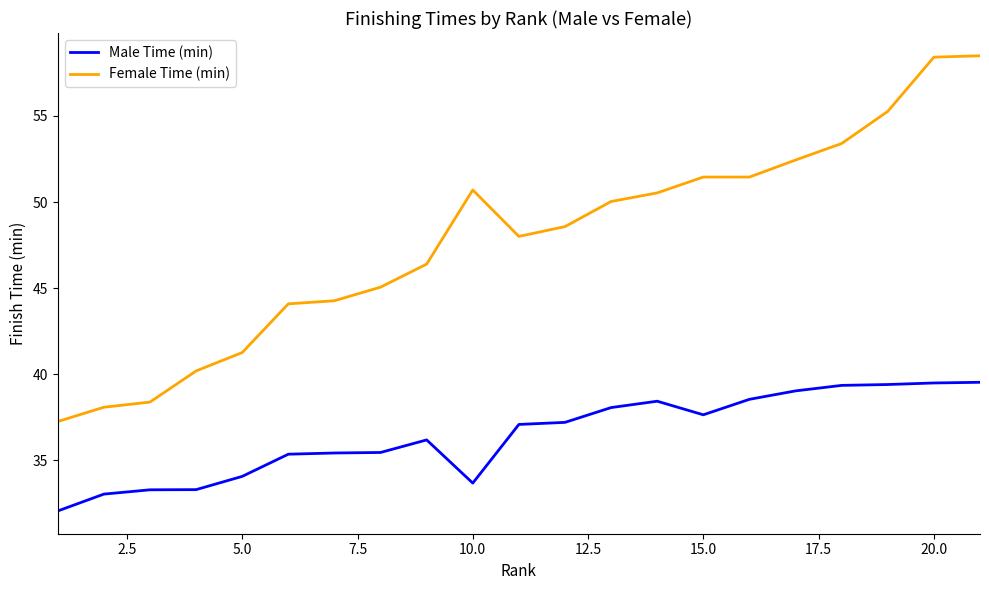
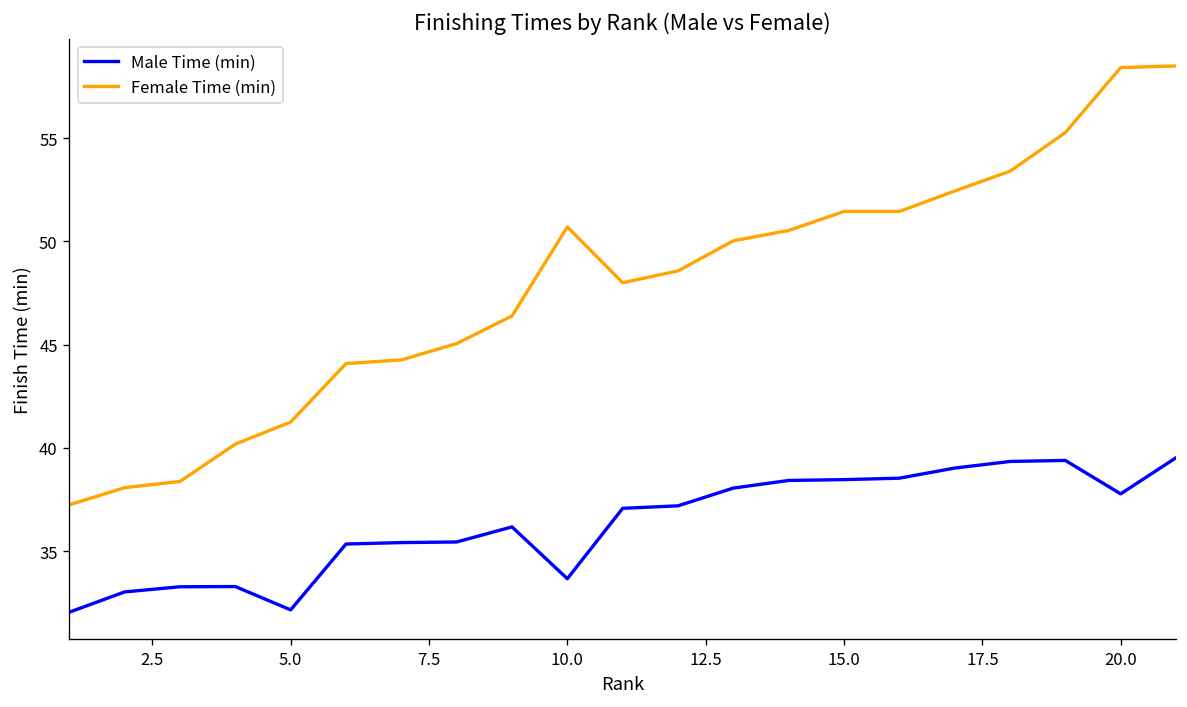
  {
    "Male Time (min)": {
-     "5.0": 34.1,
+     "5.0": 32.2,
      "10.0": 33.7,
-     "15.0": 37.6,
-     "20.0": 39.5
+     "15.0": 38.5,
+     "20.0": 37.8
    },
    "Female Time (min)": {
      "5.0": 41.3,
      "10.0": 50.7,
      "15.0": 51.5,
      "20.0": 58.4
    }
  }
